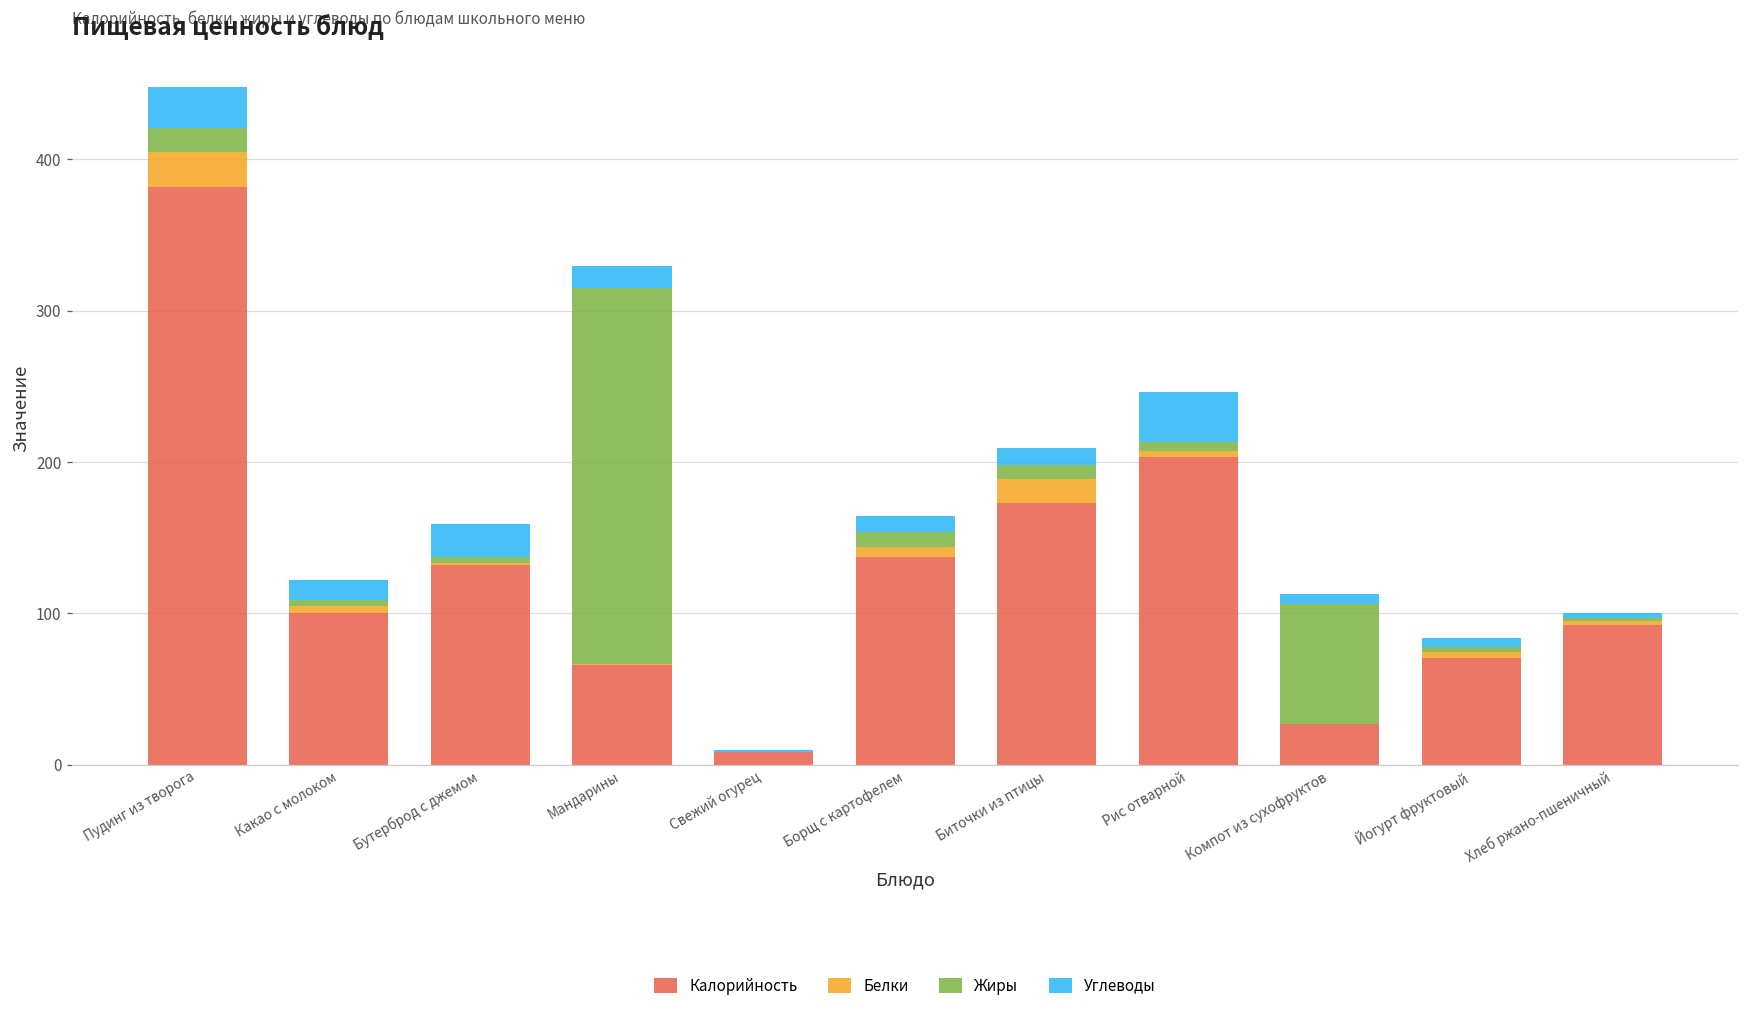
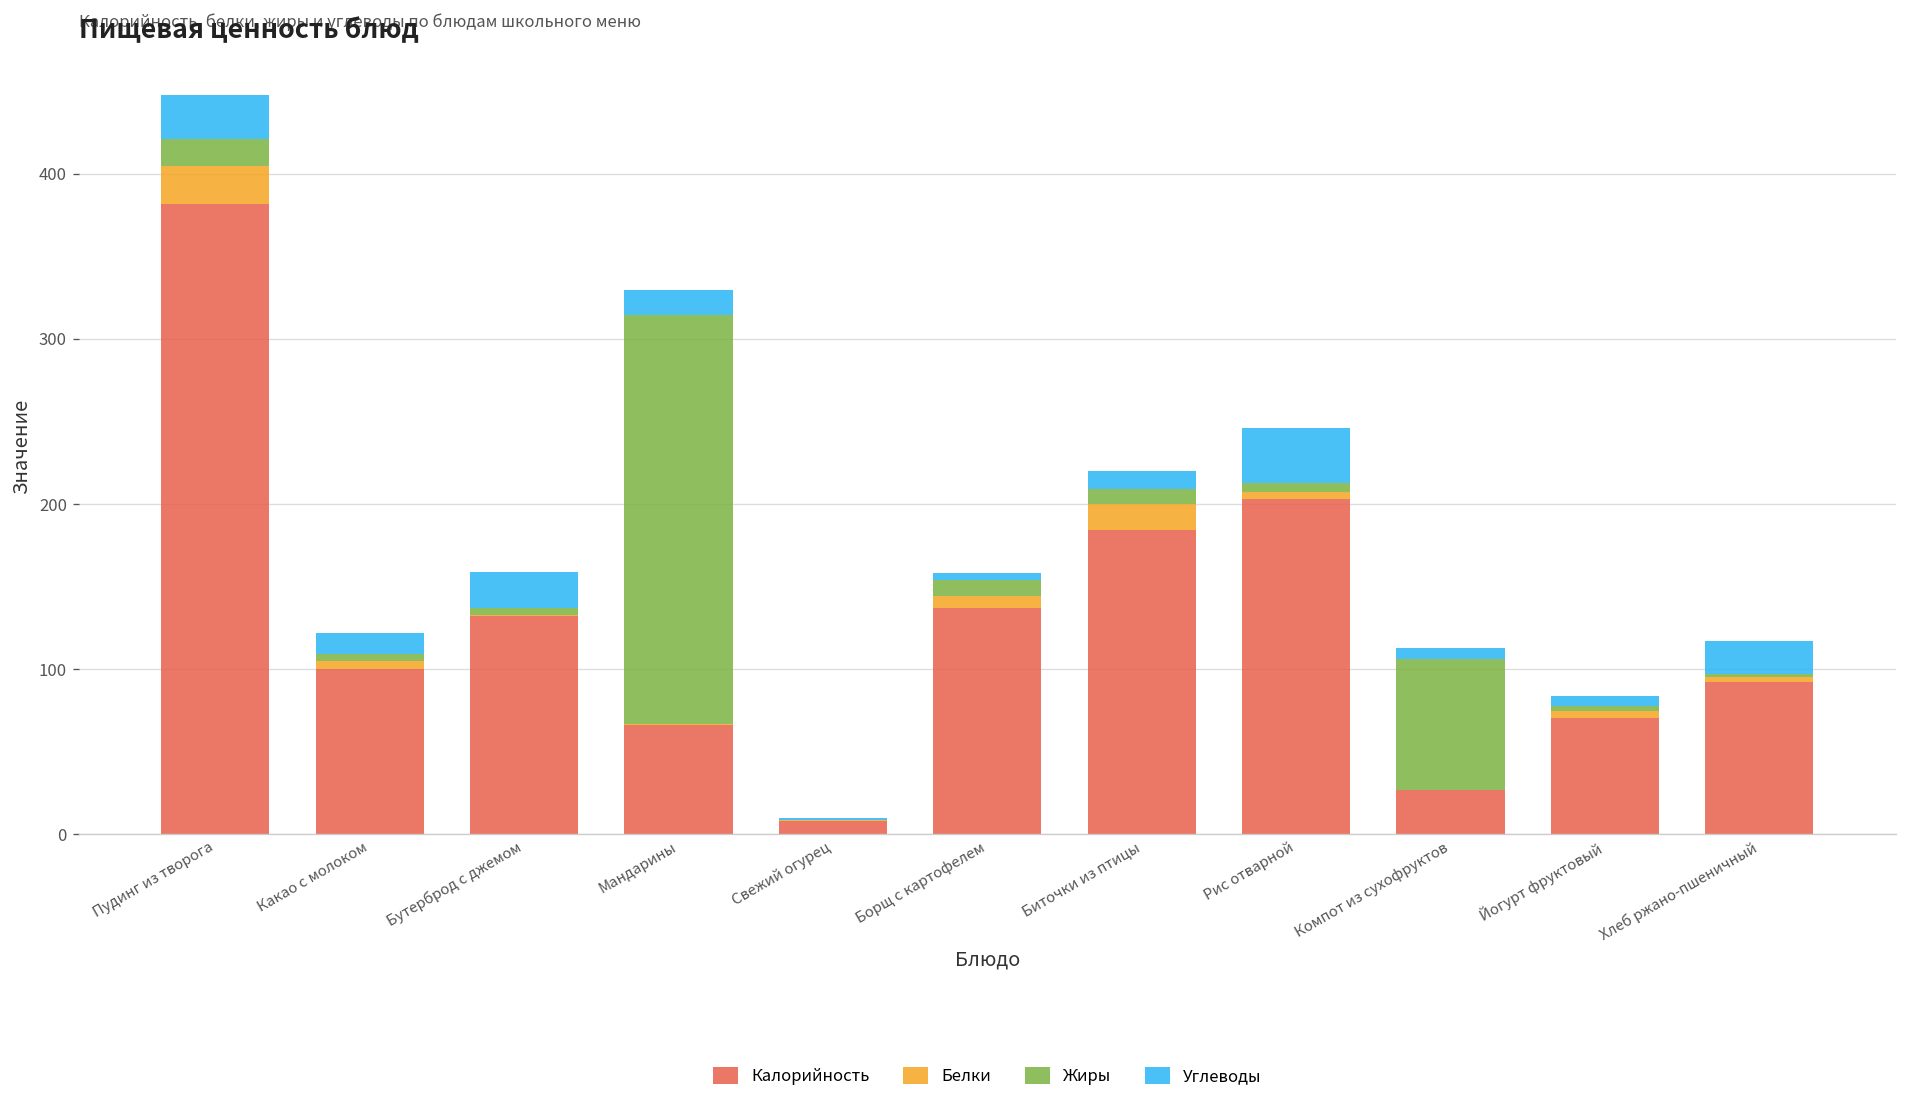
  {
    "Калорийность": {
      "Пудинг из творога": 382,
      "Какао с молоком": 100,
      "Бутерброд с джемом": 132,
      "Мандарины": 66,
      "Свежий огурец": 8,
      "Борщ с картофелем": 137,
-     "Биточки из птицы": 173,
+     "Биточки из птицы": 184,
      "Рис отварной": 203,
      "Компот из сухофруктов": 27,
      "Йогурт фруктовый": 71,
      "Хлеб ржано-пшеничный": 92
    },
    "Белки": {
      "Пудинг из творога": 23,
      "Какао с молоком": 5,
      "Борщ с картофелем": 7,
      "Биточки из птицы": 16,
      "Рис отварной": 4,
      "Компот из сухофруктов": 0,
      "Йогурт фруктовый": 4,
      "Хлеб ржано-пшеничный": 3
    },
    "Жиры": {
      "Пудинг из творога": 16,
      "Какао с молоком": 4,
      "Бутерброд с джемом": 4,
      "Мандарины": 248,
      "Свежий огурец": 0,
      "Борщ с картофелем": 10,
      "Биточки из птицы": 9,
      "Рис отварной": 6,
      "Компот из сухофруктов": 79,
      "Йогурт фруктовый": 3,
      "Хлеб ржано-пшеничный": 2
    },
    "Углеводы": {
      "Пудинг из творога": 27,
      "Какао с молоком": 13,
      "Бутерброд с джемом": 22,
      "Мандарины": 15,
-     "Борщ с картофелем": 10,
+     "Борщ с картофелем": 4,
      "Биточки из птицы": 11,
      "Рис отварной": 33,
      "Компот из сухофруктов": 7,
      "Йогурт фруктовый": 6,
-     "Хлеб ржано-пшеничный": 3
+     "Хлеб ржано-пшеничный": 20
    }
  }
